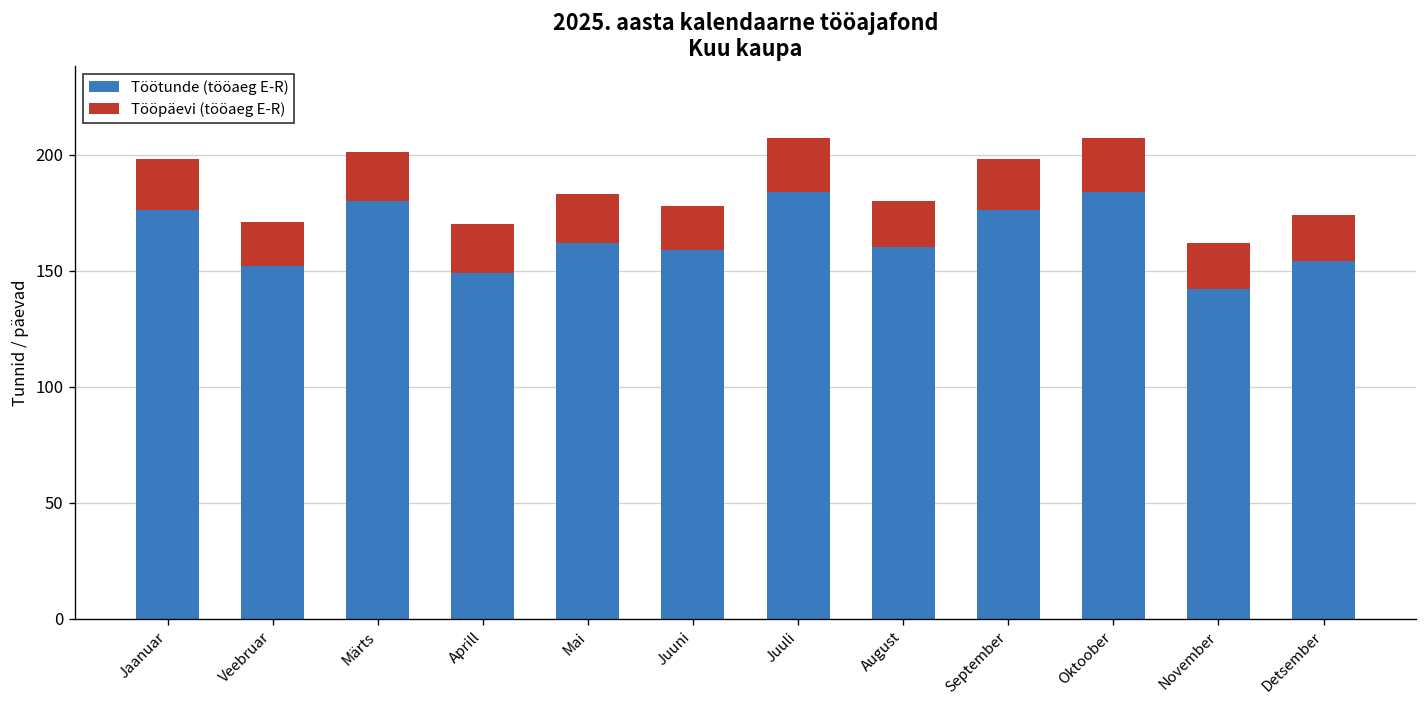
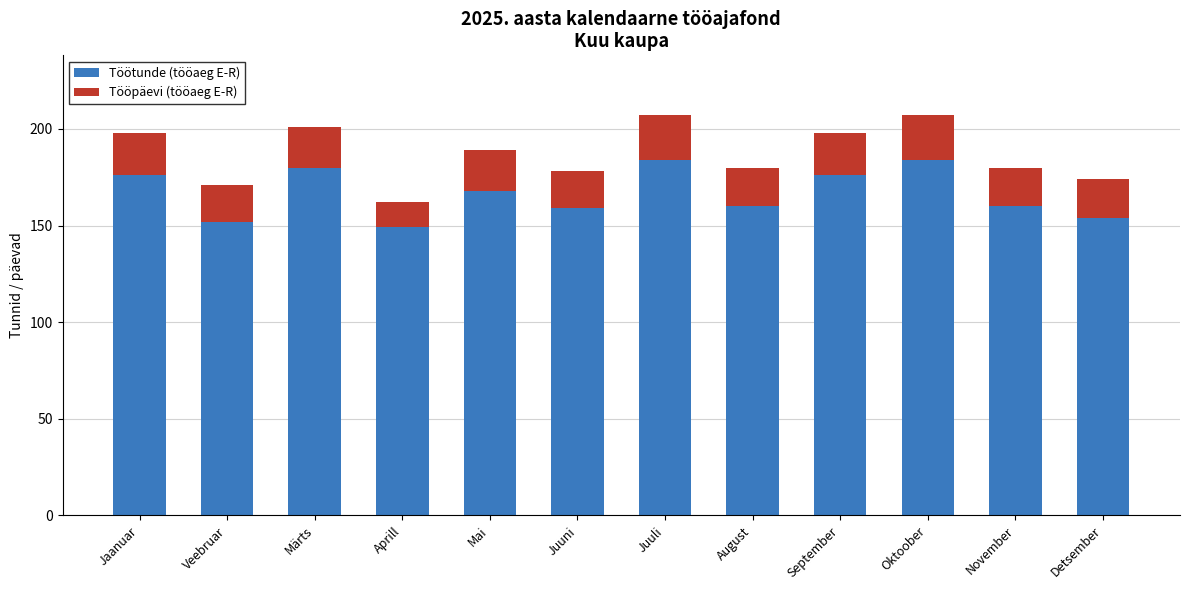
  {
    "Töötunde (tööaeg E-R)": {
      "Jaanuar": 176,
      "Veebruar": 152,
      "Märts": 180,
      "Aprill": 149,
-     "Mai": 162,
+     "Mai": 168,
      "Juuni": 159,
      "Juuli": 184,
      "August": 160,
      "September": 176,
      "Oktoober": 184,
-     "November": 142,
+     "November": 160,
      "Detsember": 154
    },
    "Tööpäevi (tööaeg E-R)": {
      "Jaanuar": 22,
      "Veebruar": 19,
      "Märts": 21,
-     "Aprill": 21,
+     "Aprill": 13,
      "Mai": 21,
      "Juuni": 19,
      "Juuli": 23,
      "August": 20,
      "September": 22,
      "Oktoober": 23,
      "November": 20,
      "Detsember": 20
    }
  }
